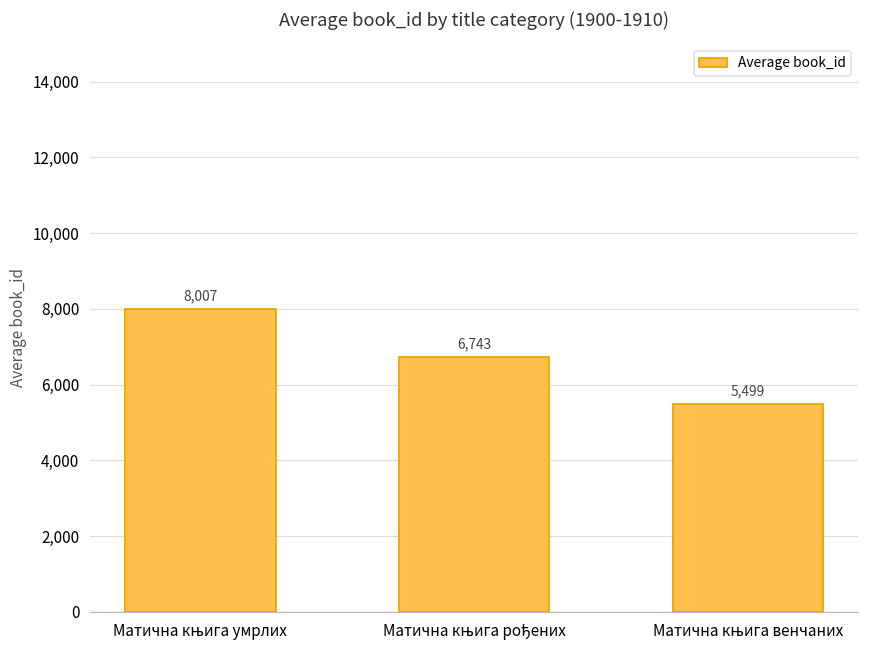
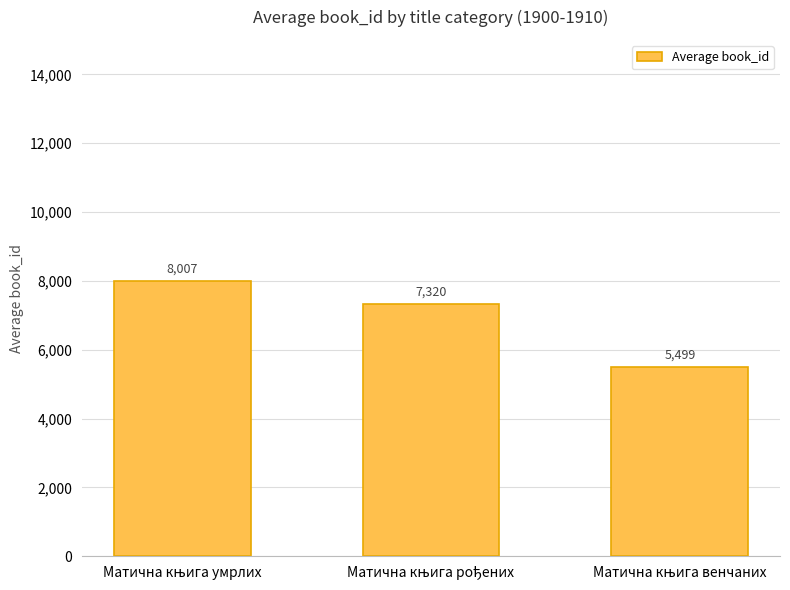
  {
    "Матична књига умрлих": "8,007",
-   "Матична књига рођених": "6,743",
+   "Матична књига рођених": "7,320",
    "Матична књига венчаних": "5,499"
  }
